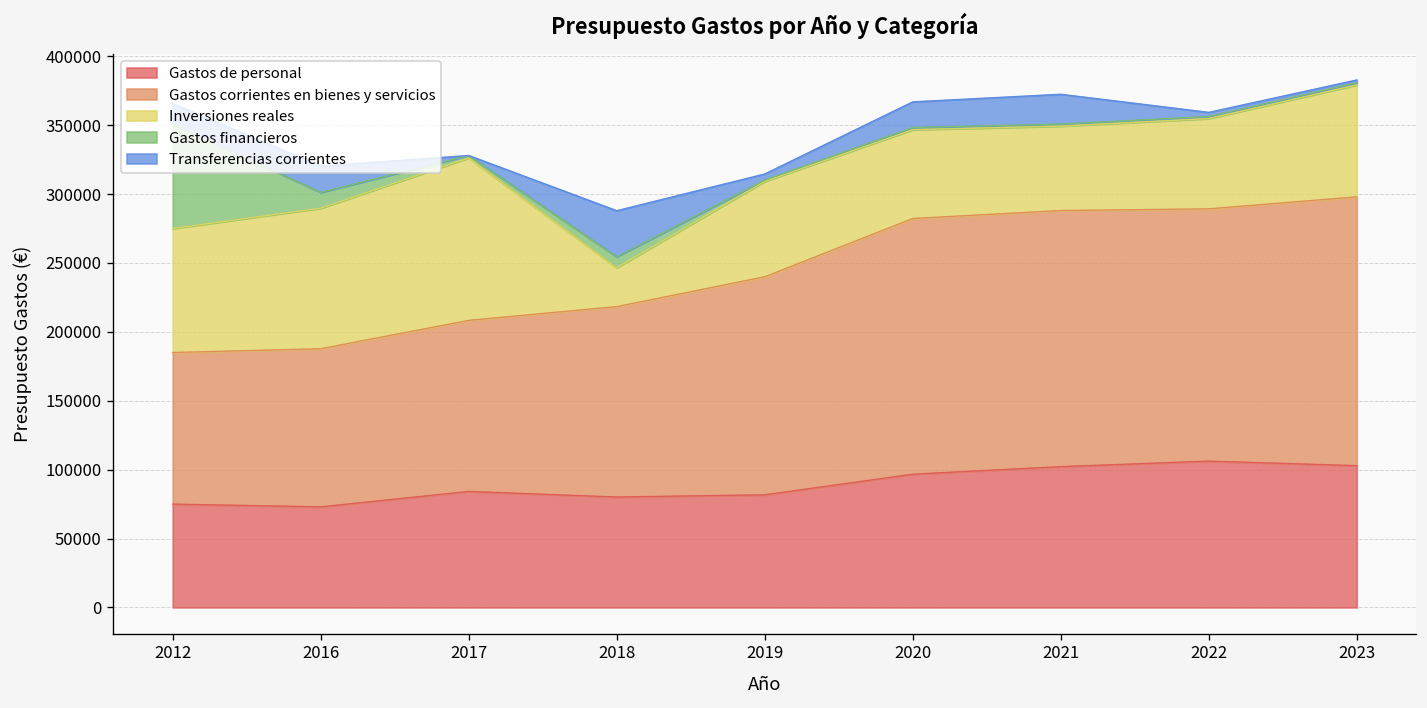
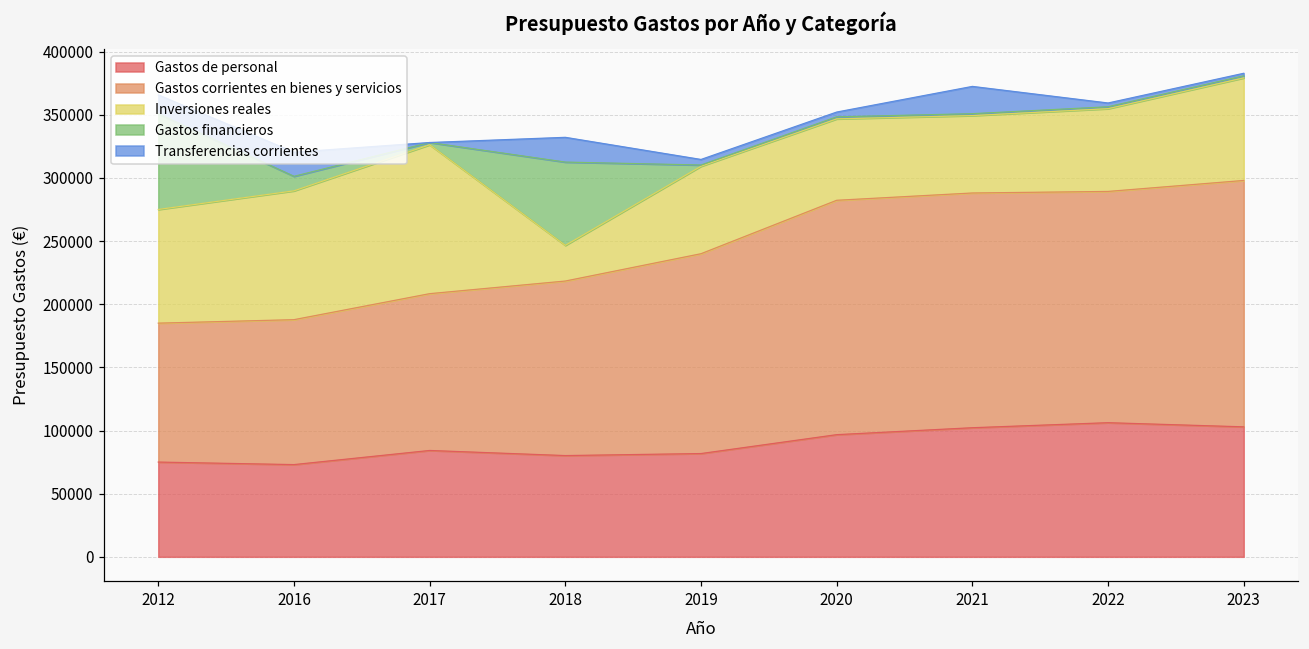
  {
    "Inversiones reales": {
      "2012": 90000,
      "2016": 102000,
      "2018": 28000
    },
    "Gastos financieros": {
      "2016": 12000,
-     "2018": 8000
+     "2018": 66000
    },
    "Transferencias corrientes": {
-     "2018": 33000,
+     "2018": 20000,
      "2019": 4000,
-     "2020": 19000,
+     "2020": 4000,
      "2021": 22000,
      "2022": 3000
    }
  }
